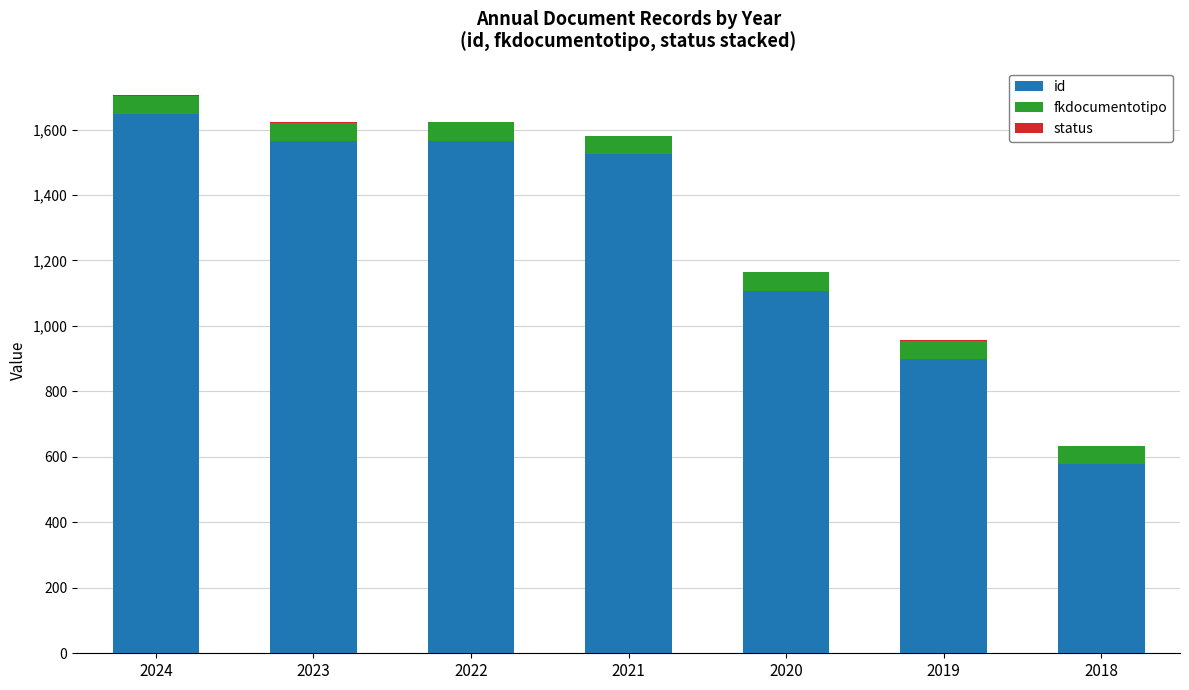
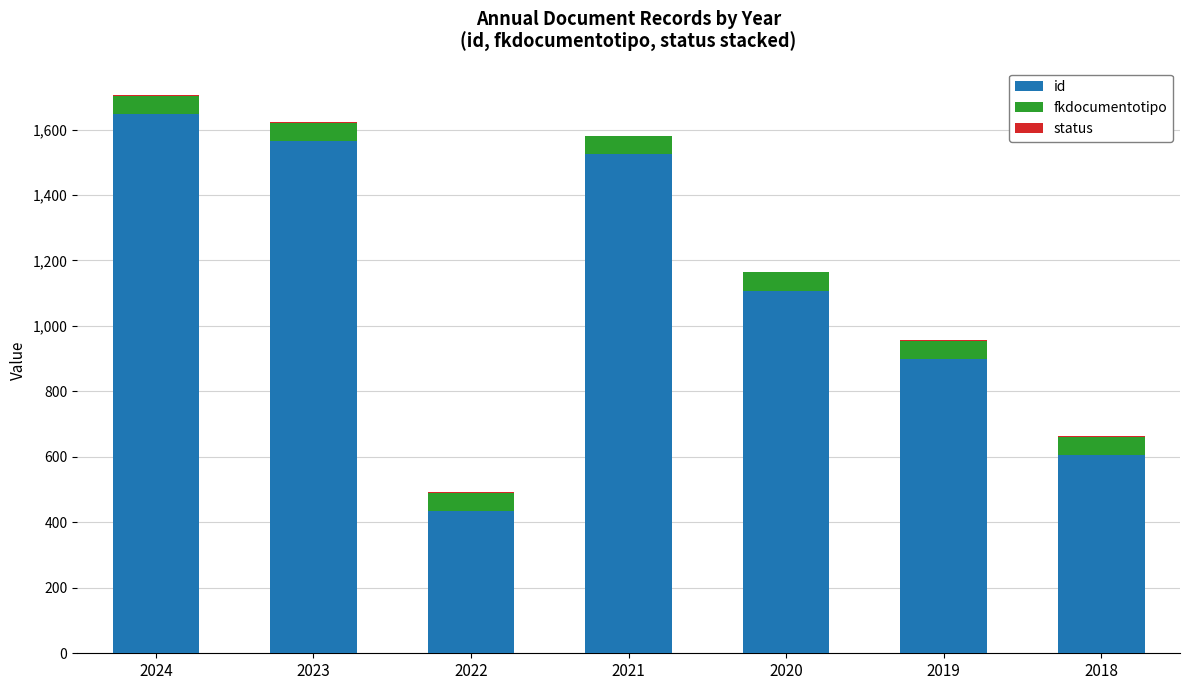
  {
    "id": {
      "2024": "1,650",
      "2023": "1,570",
-     "2022": "1,570",
+     "2022": "440",
      "2021": "1,520",
      "2020": "1,110",
      "2019": "900",
-     "2018": "580"
+     "2018": "610"
    },
    "fkdocumentotipo": {
      "2024": "60",
      "2023": "60",
      "2022": "60",
      "2021": "60",
      "2020": "60",
      "2019": "60",
      "2018": "60"
    }
  }
